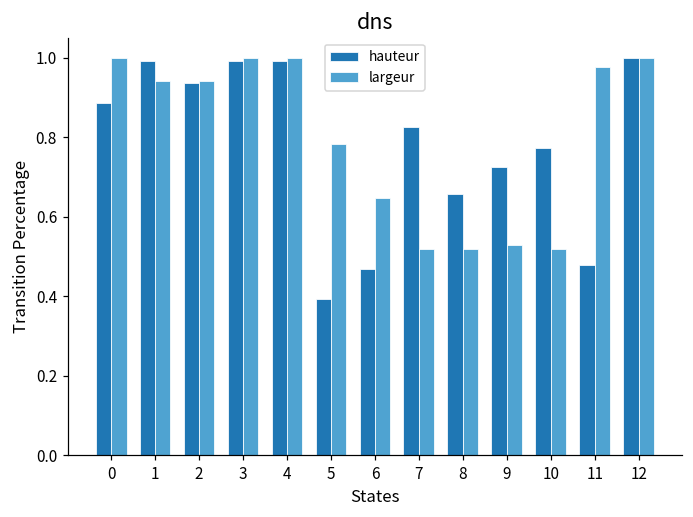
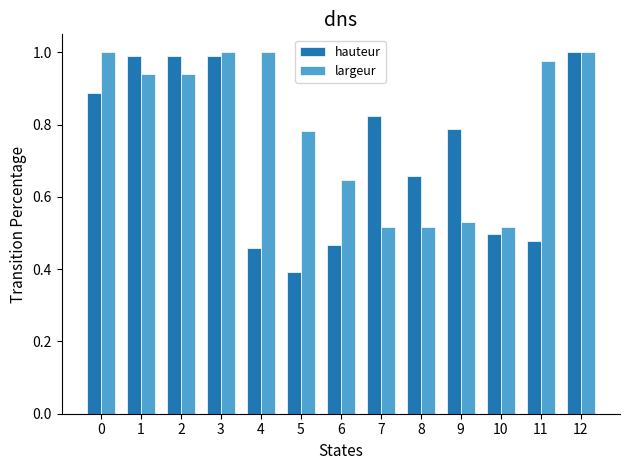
  {
    "hauteur": {
      "0": 0.89,
      "1": 0.99,
-     "2": 0.94,
+     "2": 0.99,
      "3": 0.99,
-     "4": 0.99,
+     "4": 0.46,
      "5": 0.39,
      "6": 0.47,
      "7": 0.82,
      "8": 0.66,
-     "9": 0.73,
-     "10": 0.77,
+     "9": 0.79,
+     "10": 0.50,
      "11": 0.48,
      "12": 1.00
    },
    "largeur": {
      "0": 1.00,
      "1": 0.94,
      "2": 0.94,
      "3": 1.00,
      "4": 1.00,
      "5": 0.78,
      "6": 0.65,
      "7": 0.52,
      "8": 0.52,
      "9": 0.53,
      "10": 0.52,
      "11": 0.98,
      "12": 1.00
    }
  }
